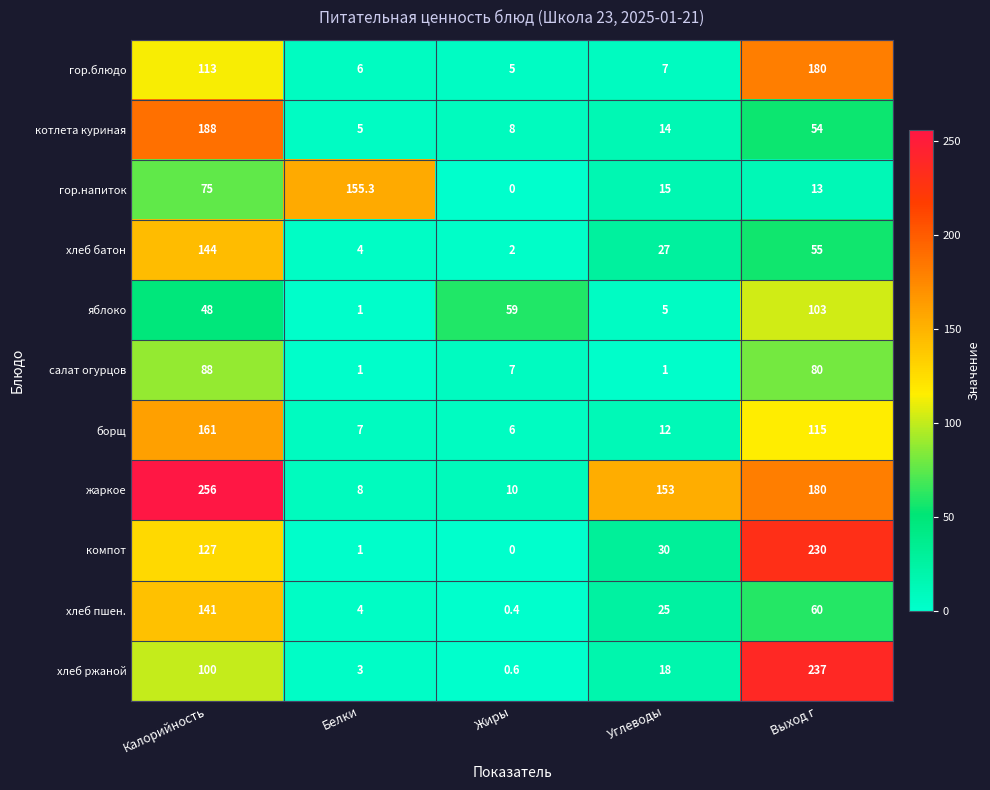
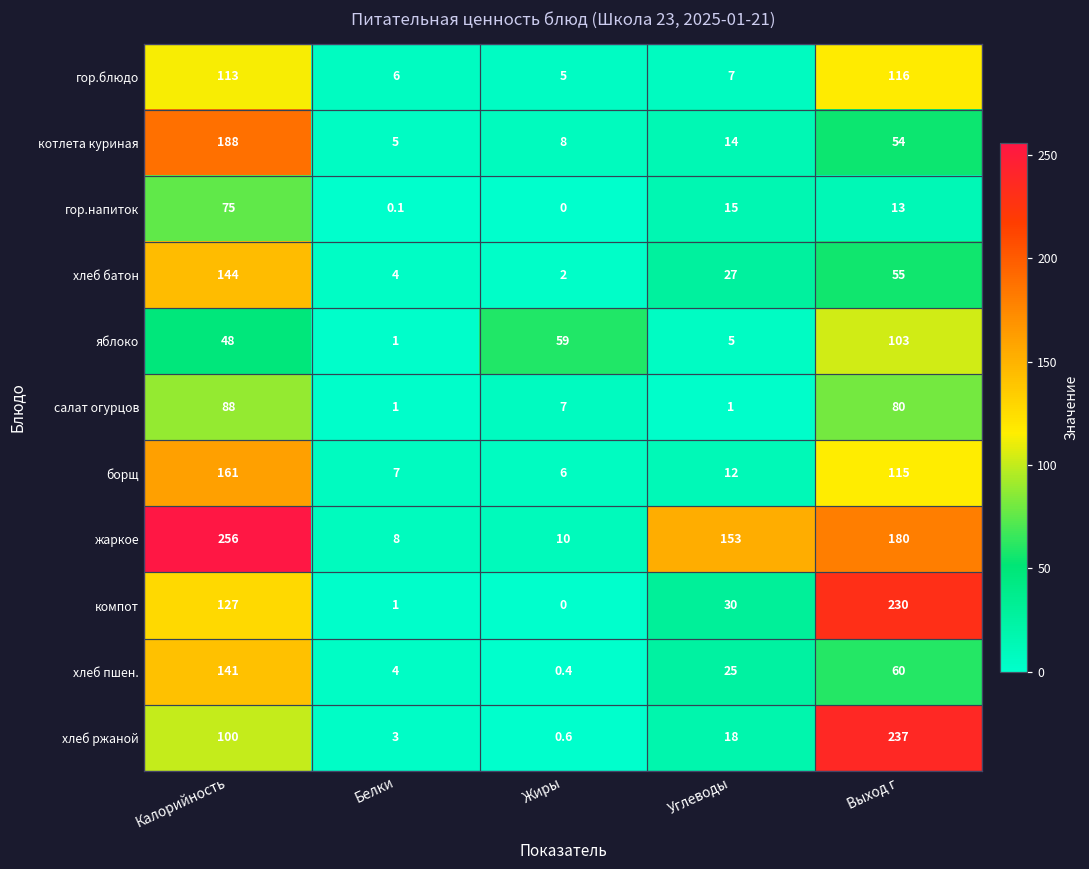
  {
    "гор.блюдо": {
      "Калорийность": 113,
      "Белки": 6,
      "Жиры": 5,
      "Углеводы": 7,
-     "Выход г": 180
+     "Выход г": 116
    },
    "котлета куриная": {
      "Калорийность": 188,
      "Белки": 5,
      "Жиры": 8,
      "Углеводы": 14,
      "Выход г": 54
    },
    "гор.напиток": {
      "Калорийность": 75,
-     "Белки": 155.3,
+     "Белки": 0.1,
      "Жиры": 0,
      "Углеводы": 15,
      "Выход г": 13
    },
    "хлеб батон": {
      "Калорийность": 144,
      "Белки": 4,
      "Жиры": 2,
      "Углеводы": 27,
      "Выход г": 55
    },
    "яблоко": {
      "Калорийность": 48,
      "Белки": 1,
      "Жиры": 59,
      "Углеводы": 5,
      "Выход г": 103
    },
    "салат огурцов": {
      "Калорийность": 88,
      "Белки": 1,
      "Жиры": 7,
      "Углеводы": 1,
      "Выход г": 80
    },
    "борщ": {
      "Калорийность": 161,
      "Белки": 7,
      "Жиры": 6,
      "Углеводы": 12,
      "Выход г": 115
    },
    "жаркое": {
      "Калорийность": 256,
      "Белки": 8,
      "Жиры": 10,
      "Углеводы": 153,
      "Выход г": 180
    },
    "компот": {
      "Калорийность": 127,
      "Белки": 1,
      "Жиры": 0,
      "Углеводы": 30,
      "Выход г": 230
    },
    "хлеб пшен.": {
      "Калорийность": 141,
      "Белки": 4,
      "Жиры": 0.4,
      "Углеводы": 25,
      "Выход г": 60
    },
    "хлеб ржаной": {
      "Калорийность": 100,
      "Белки": 3,
      "Жиры": 0.6,
      "Углеводы": 18,
      "Выход г": 237
    }
  }
